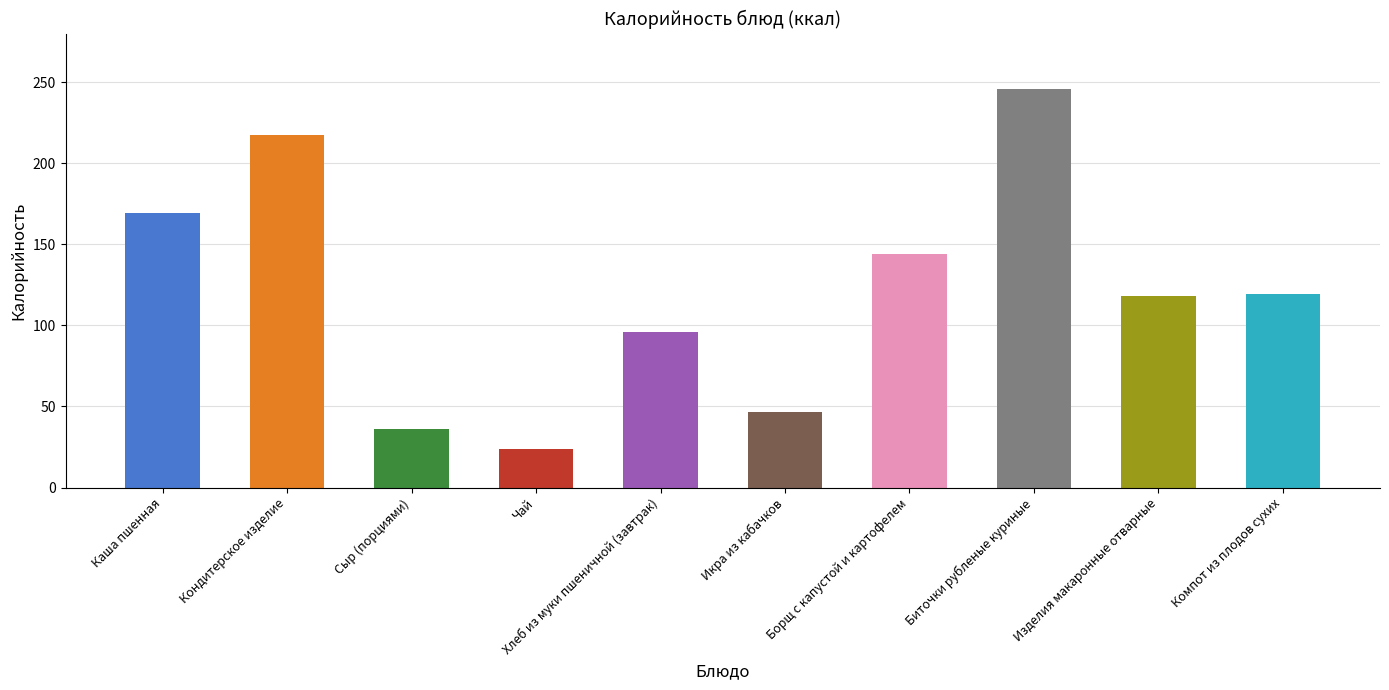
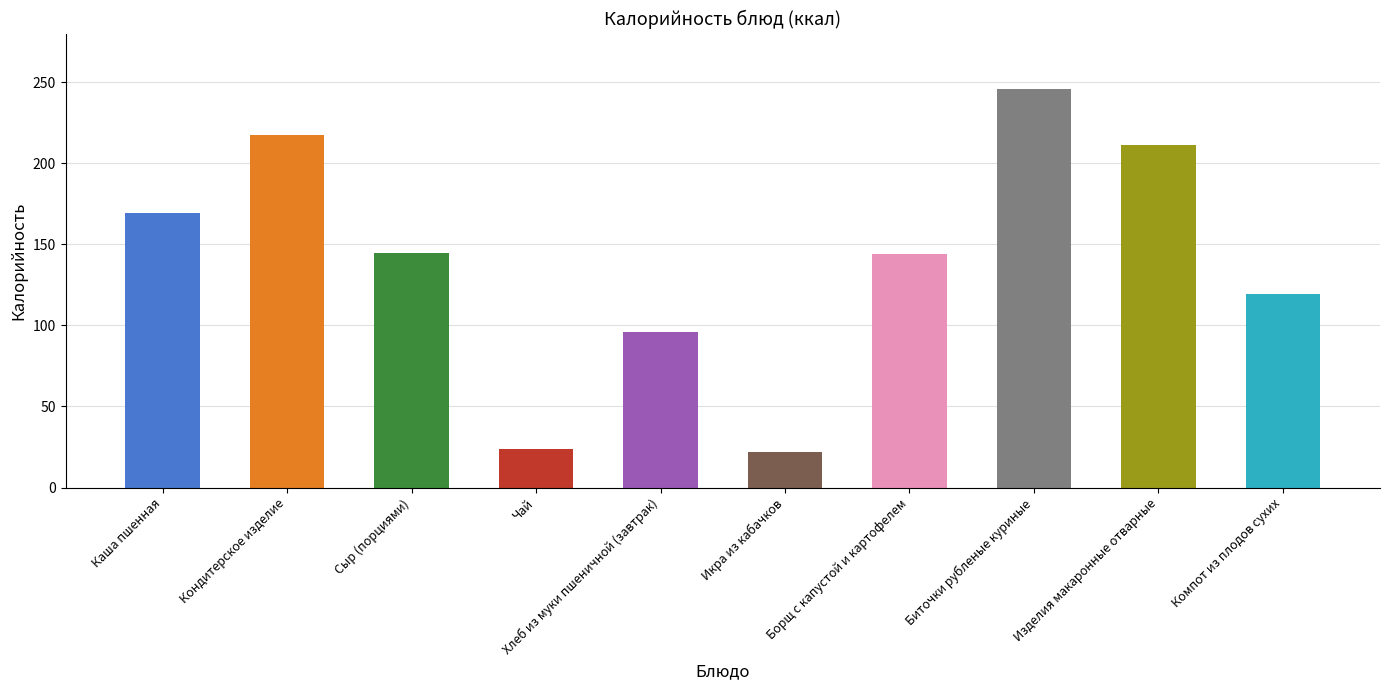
  {
    "Каша пшенная": 169,
    "Кондитерское изделие": 217,
-   "Сыр (порциями)": 36,
+   "Сыр (порциями)": 145,
    "Чай": 24,
    "Хлеб из муки пшеничной (завтрак)": 96,
-   "Икра из кабачков": 47,
+   "Икра из кабачков": 22,
    "Борщ с капустой и картофелем": 144,
    "Биточки рубленые куриные": 246,
-   "Изделия макаронные отварные": 118,
+   "Изделия макаронные отварные": 211,
    "Компот из плодов сухих": 119
  }
